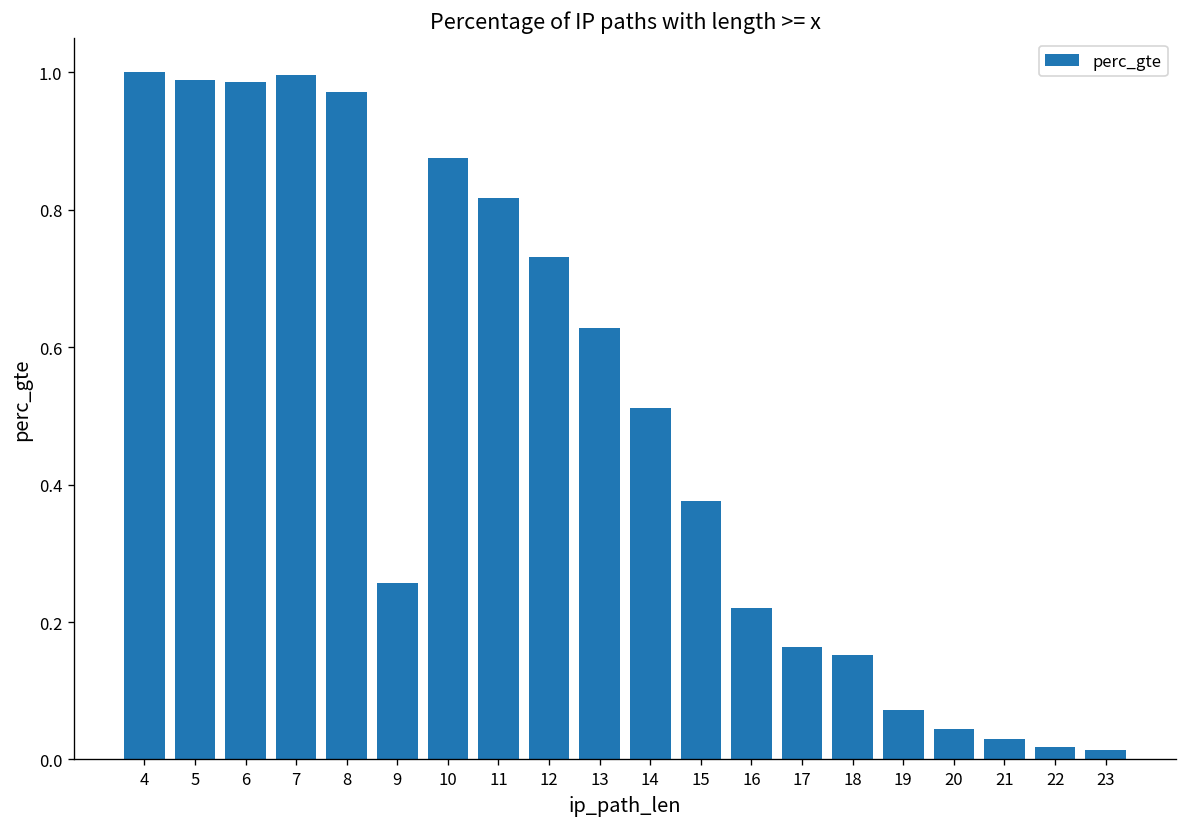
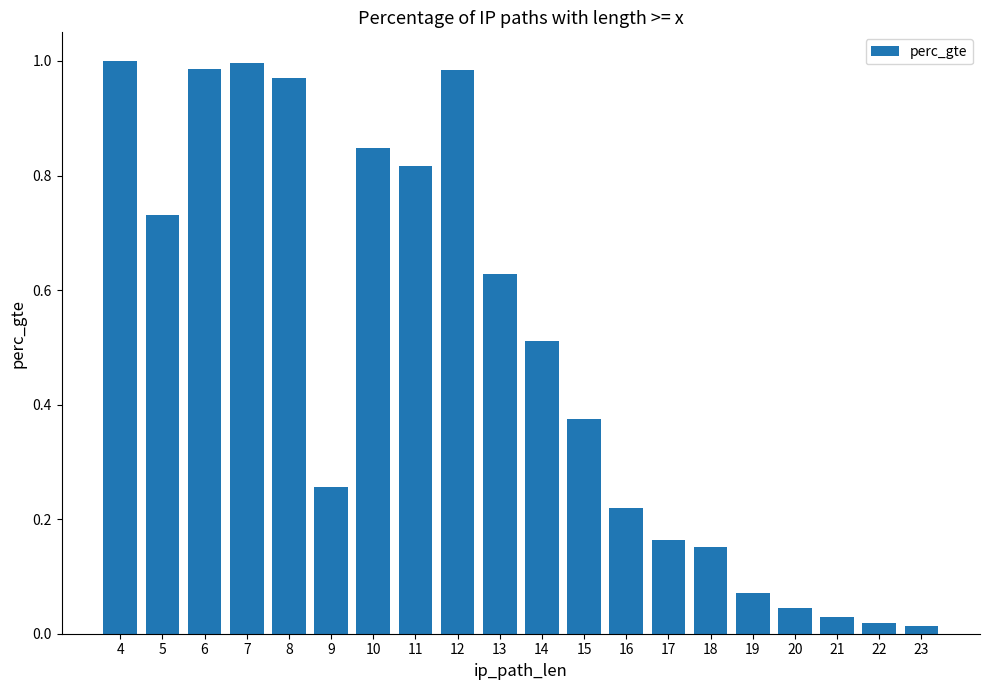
  {
    "4": 1.00,
-   "5": 0.99,
+   "5": 0.73,
    "6": 0.99,
    "7": 1.00,
    "8": 0.97,
    "9": 0.26,
-   "10": 0.88,
+   "10": 0.85,
    "11": 0.82,
-   "12": 0.73,
+   "12": 0.98,
    "13": 0.63,
    "14": 0.51,
    "15": 0.38,
    "16": 0.22,
    "17": 0.16,
    "18": 0.15,
    "19": 0.07,
    "20": 0.04,
    "21": 0.03,
    "22": 0.02,
    "23": 0.01
  }
